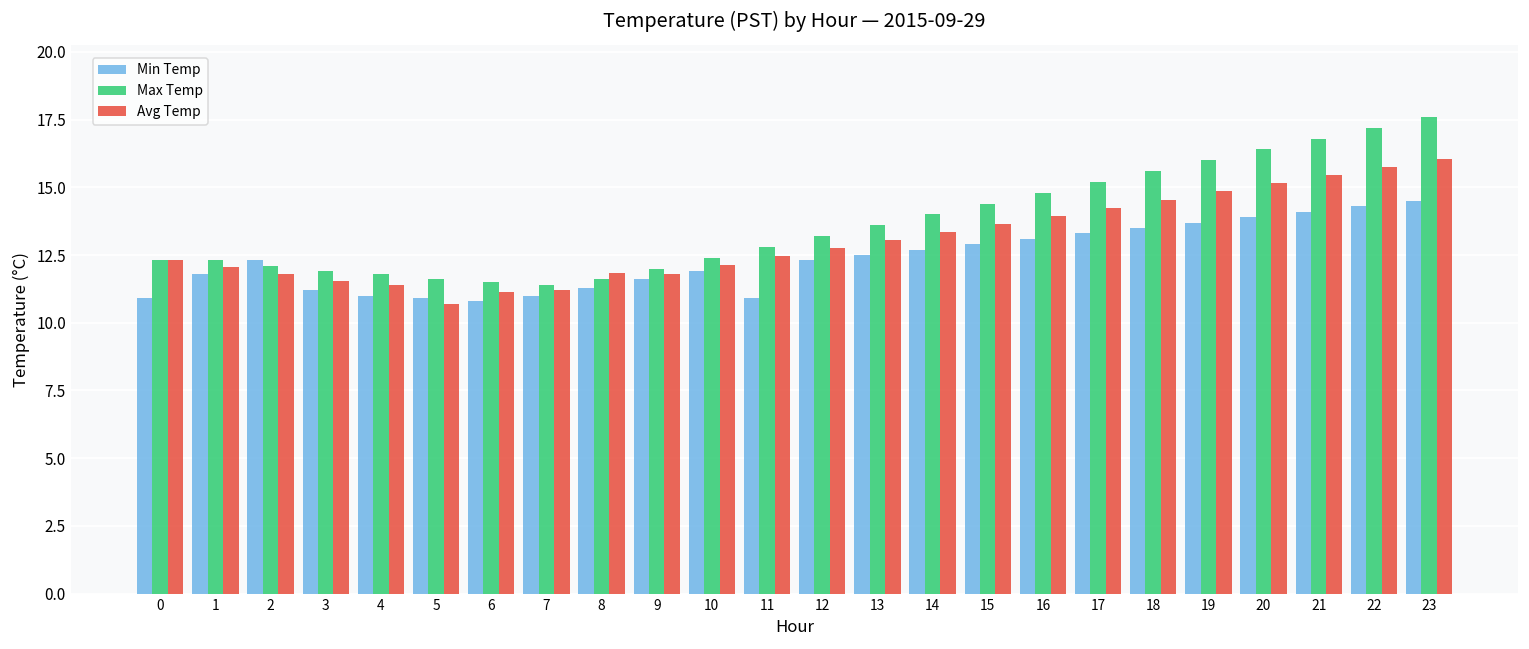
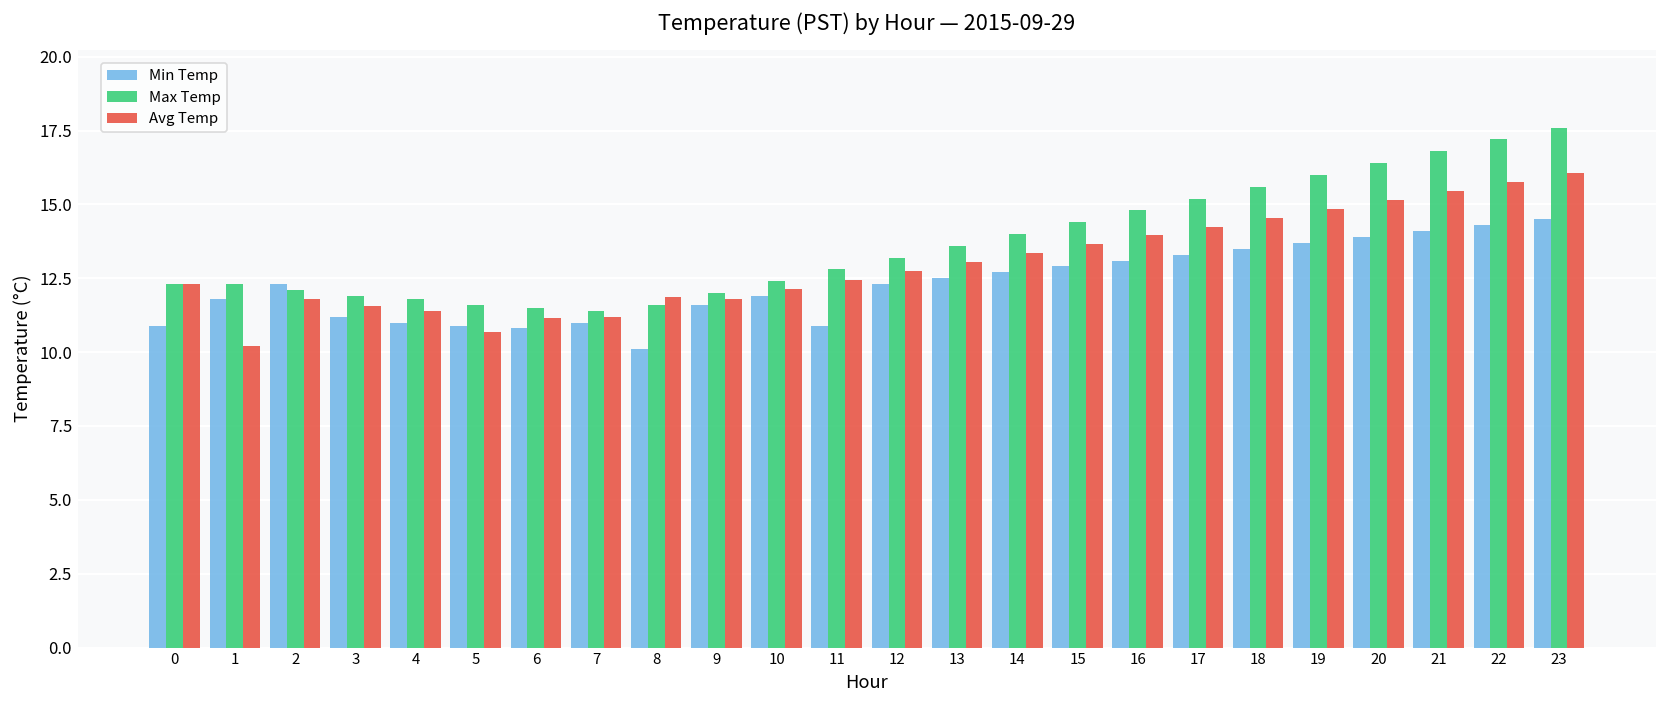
  {
    "Min Temp": {
      "0": 10.9,
      "1": 11.8,
      "2": 12.3,
      "3": 11.2,
      "4": 11.0,
      "5": 10.9,
      "6": 10.8,
      "7": 11.0,
-     "8": 11.3,
+     "8": 10.1,
      "9": 11.6,
      "10": 11.9,
      "11": 10.9,
      "12": 12.3,
      "13": 12.5,
      "14": 12.7,
      "15": 12.9,
      "16": 13.1,
      "17": 13.3,
      "18": 13.5,
      "19": 13.7,
      "20": 13.9,
      "21": 14.1,
      "22": 14.3,
      "23": 14.5
    },
    "Max Temp": {
      "0": 12.3,
      "1": 12.3,
      "2": 12.1,
      "3": 11.9,
      "4": 11.8,
      "5": 11.6,
      "6": 11.5,
      "7": 11.4,
      "8": 11.6,
      "9": 12.0,
      "10": 12.4,
      "11": 12.8,
      "12": 13.2,
      "13": 13.6,
      "14": 14.0,
      "15": 14.4,
      "16": 14.8,
      "17": 15.2,
      "18": 15.6,
      "19": 16.0,
      "20": 16.4,
      "21": 16.8,
      "22": 17.2,
      "23": 17.6
    },
    "Avg Temp": {
      "0": 12.3,
-     "1": 12.1,
+     "1": 10.2,
      "2": 11.8,
      "3": 11.6,
      "4": 11.4,
      "5": 10.7,
      "6": 11.2,
      "7": 11.2,
      "8": 11.9,
      "9": 11.8,
      "10": 12.2,
      "11": 12.5,
      "12": 12.8,
      "13": 13.1,
      "14": 13.4,
      "15": 13.7,
      "16": 14.0,
      "17": 14.3,
      "18": 14.6,
      "19": 14.9,
      "20": 15.2,
      "21": 15.5,
      "22": 15.8,
      "23": 16.1
    }
  }
